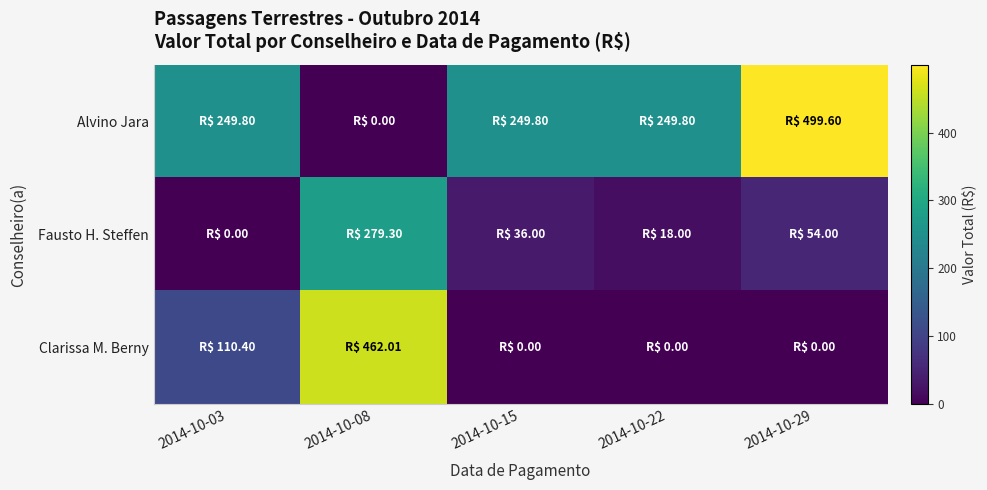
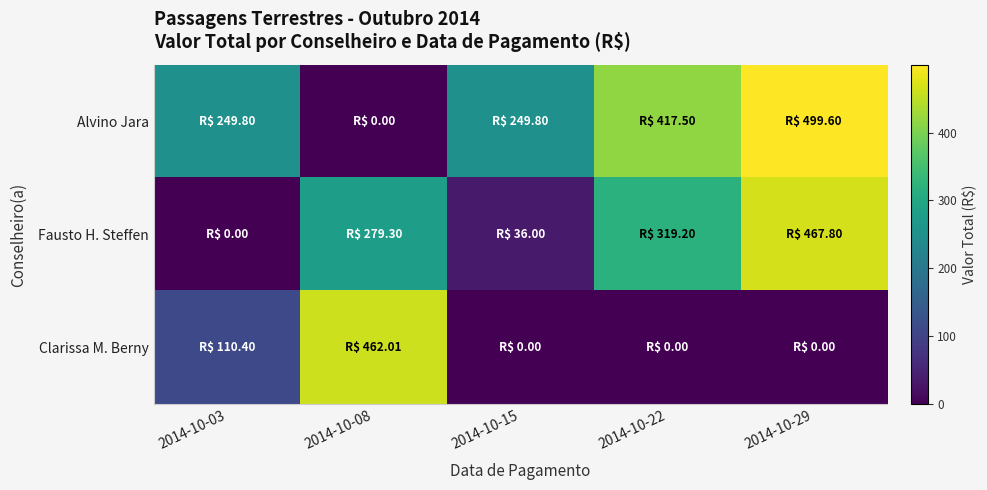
  {
    "Alvino Jara": {
      "2014-10-03": 249.80,
      "2014-10-08": 0.00,
      "2014-10-15": 249.80,
-     "2014-10-22": 249.80,
+     "2014-10-22": 417.50,
      "2014-10-29": 499.60
    },
    "Fausto H. Steffen": {
      "2014-10-03": 0.00,
      "2014-10-08": 279.30,
      "2014-10-15": 36.00,
-     "2014-10-22": 18.00,
-     "2014-10-29": 54.00
+     "2014-10-22": 319.20,
+     "2014-10-29": 467.80
    },
    "Clarissa M. Berny": {
      "2014-10-03": 110.40,
      "2014-10-08": 462.01,
      "2014-10-15": 0.00,
      "2014-10-22": 0.00,
      "2014-10-29": 0.00
    }
  }
